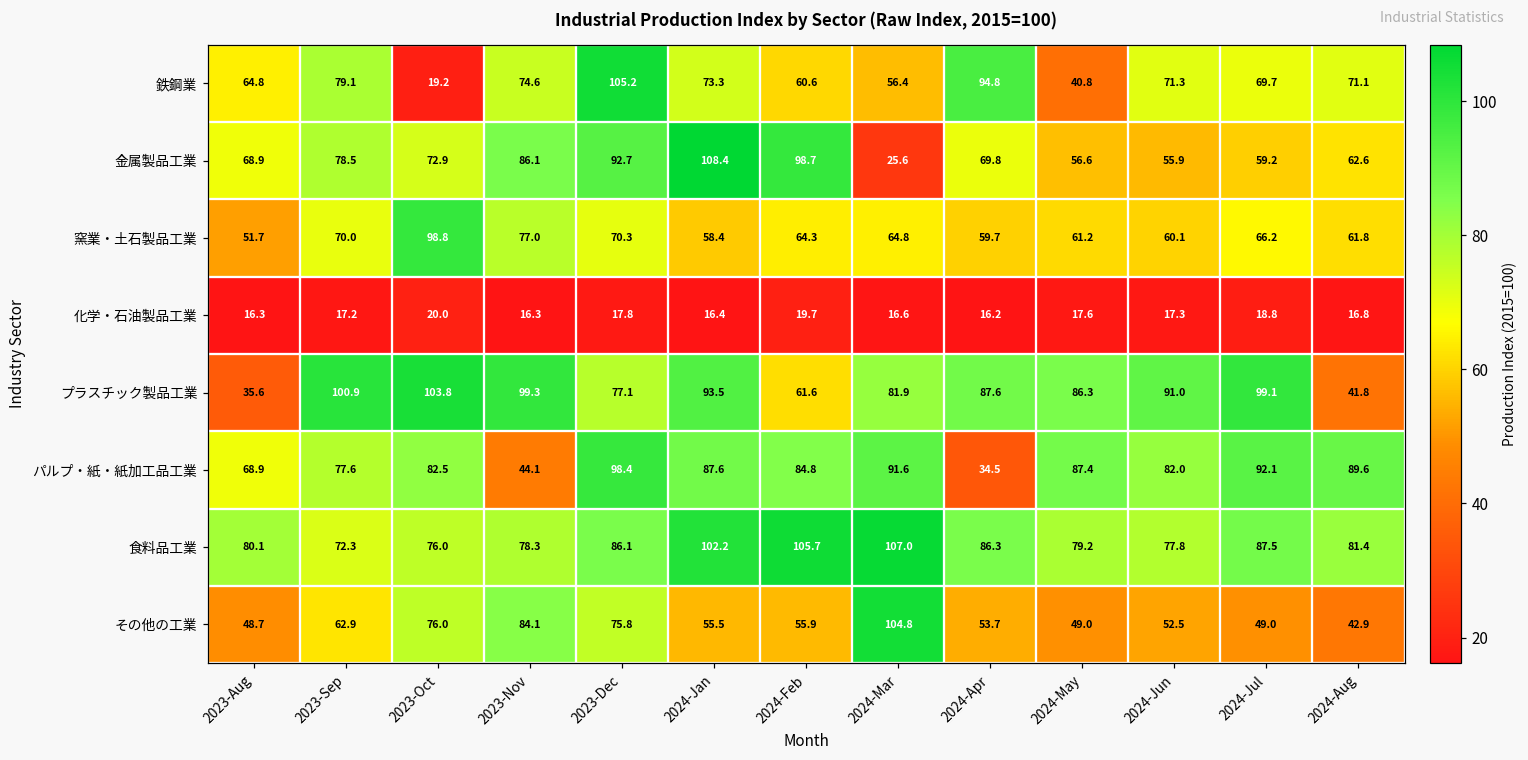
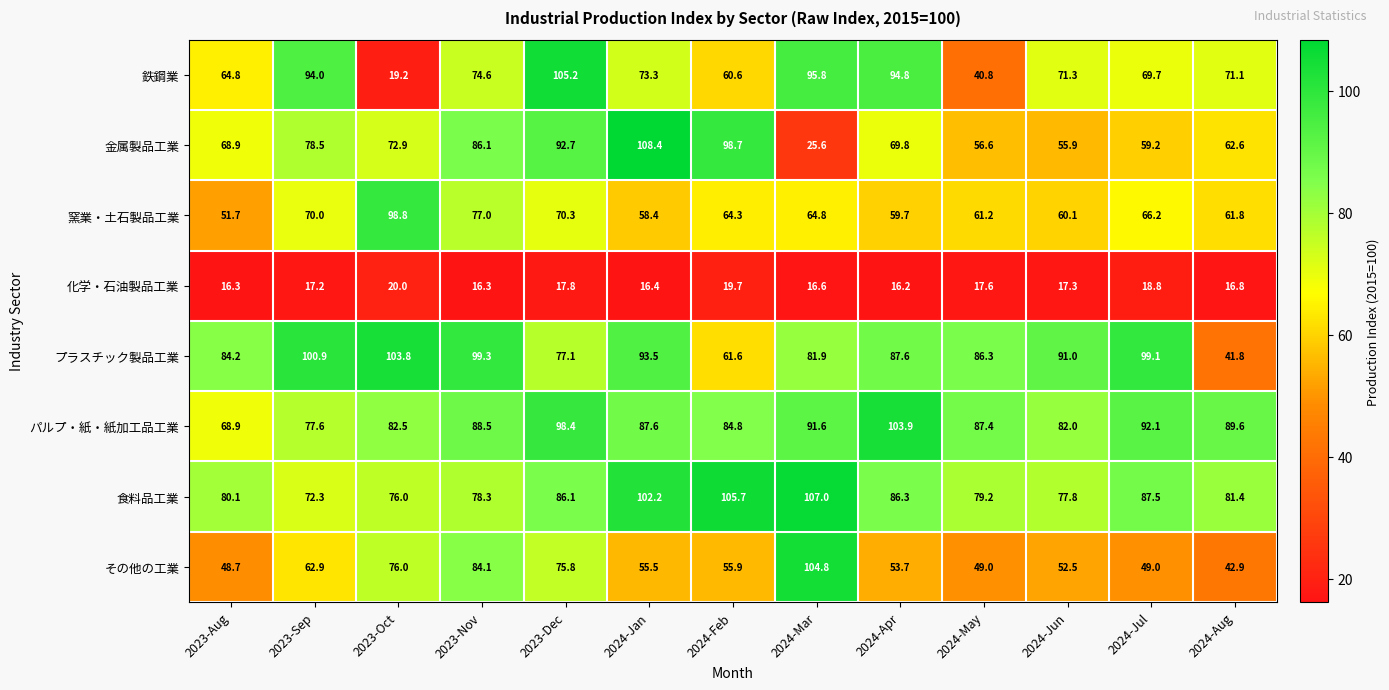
  {
    "鉄鋼業": {
      "2023-Aug": 64.8,
-     "2023-Sep": 79.1,
+     "2023-Sep": 94.0,
      "2023-Oct": 19.2,
      "2023-Nov": 74.6,
      "2023-Dec": 105.2,
      "2024-Jan": 73.3,
      "2024-Feb": 60.6,
-     "2024-Mar": 56.4,
+     "2024-Mar": 95.8,
      "2024-Apr": 94.8,
      "2024-May": 40.8,
      "2024-Jun": 71.3,
      "2024-Jul": 69.7,
      "2024-Aug": 71.1
    },
    "金属製品工業": {
      "2023-Aug": 68.9,
      "2023-Sep": 78.5,
      "2023-Oct": 72.9,
      "2023-Nov": 86.1,
      "2023-Dec": 92.7,
      "2024-Jan": 108.4,
      "2024-Feb": 98.7,
      "2024-Mar": 25.6,
      "2024-Apr": 69.8,
      "2024-May": 56.6,
      "2024-Jun": 55.9,
      "2024-Jul": 59.2,
      "2024-Aug": 62.6
    },
    "窯業・土石製品工業": {
      "2023-Aug": 51.7,
      "2023-Sep": 70.0,
      "2023-Oct": 98.8,
      "2023-Nov": 77.0,
      "2023-Dec": 70.3,
      "2024-Jan": 58.4,
      "2024-Feb": 64.3,
      "2024-Mar": 64.8,
      "2024-Apr": 59.7,
      "2024-May": 61.2,
      "2024-Jun": 60.1,
      "2024-Jul": 66.2,
      "2024-Aug": 61.8
    },
    "化学・石油製品工業": {
      "2023-Aug": 16.3,
      "2023-Sep": 17.2,
      "2023-Oct": 20.0,
      "2023-Nov": 16.3,
      "2023-Dec": 17.8,
      "2024-Jan": 16.4,
      "2024-Feb": 19.7,
      "2024-Mar": 16.6,
      "2024-Apr": 16.2,
      "2024-May": 17.6,
      "2024-Jun": 17.3,
      "2024-Jul": 18.8,
      "2024-Aug": 16.8
    },
    "プラスチック製品工業": {
-     "2023-Aug": 35.6,
+     "2023-Aug": 84.2,
      "2023-Sep": 100.9,
      "2023-Oct": 103.8,
      "2023-Nov": 99.3,
      "2023-Dec": 77.1,
      "2024-Jan": 93.5,
      "2024-Feb": 61.6,
      "2024-Mar": 81.9,
      "2024-Apr": 87.6,
      "2024-May": 86.3,
      "2024-Jun": 91.0,
      "2024-Jul": 99.1,
      "2024-Aug": 41.8
    },
    "パルプ・紙・紙加工品工業": {
      "2023-Aug": 68.9,
      "2023-Sep": 77.6,
      "2023-Oct": 82.5,
-     "2023-Nov": 44.1,
+     "2023-Nov": 88.5,
      "2023-Dec": 98.4,
      "2024-Jan": 87.6,
      "2024-Feb": 84.8,
      "2024-Mar": 91.6,
-     "2024-Apr": 34.5,
+     "2024-Apr": 103.9,
      "2024-May": 87.4,
      "2024-Jun": 82.0,
      "2024-Jul": 92.1,
      "2024-Aug": 89.6
    },
    "食料品工業": {
      "2023-Aug": 80.1,
      "2023-Sep": 72.3,
      "2023-Oct": 76.0,
      "2023-Nov": 78.3,
      "2023-Dec": 86.1,
      "2024-Jan": 102.2,
      "2024-Feb": 105.7,
      "2024-Mar": 107.0,
      "2024-Apr": 86.3,
      "2024-May": 79.2,
      "2024-Jun": 77.8,
      "2024-Jul": 87.5,
      "2024-Aug": 81.4
    },
    "その他の工業": {
      "2023-Aug": 48.7,
      "2023-Sep": 62.9,
      "2023-Oct": 76.0,
      "2023-Nov": 84.1,
      "2023-Dec": 75.8,
      "2024-Jan": 55.5,
      "2024-Feb": 55.9,
      "2024-Mar": 104.8,
      "2024-Apr": 53.7,
      "2024-May": 49.0,
      "2024-Jun": 52.5,
      "2024-Jul": 49.0,
      "2024-Aug": 42.9
    }
  }
